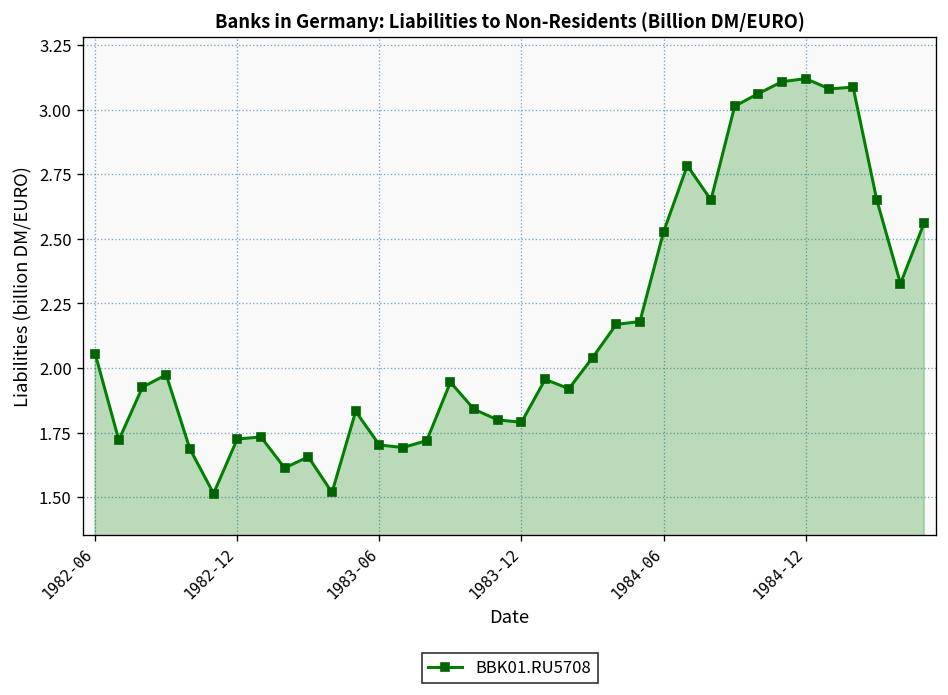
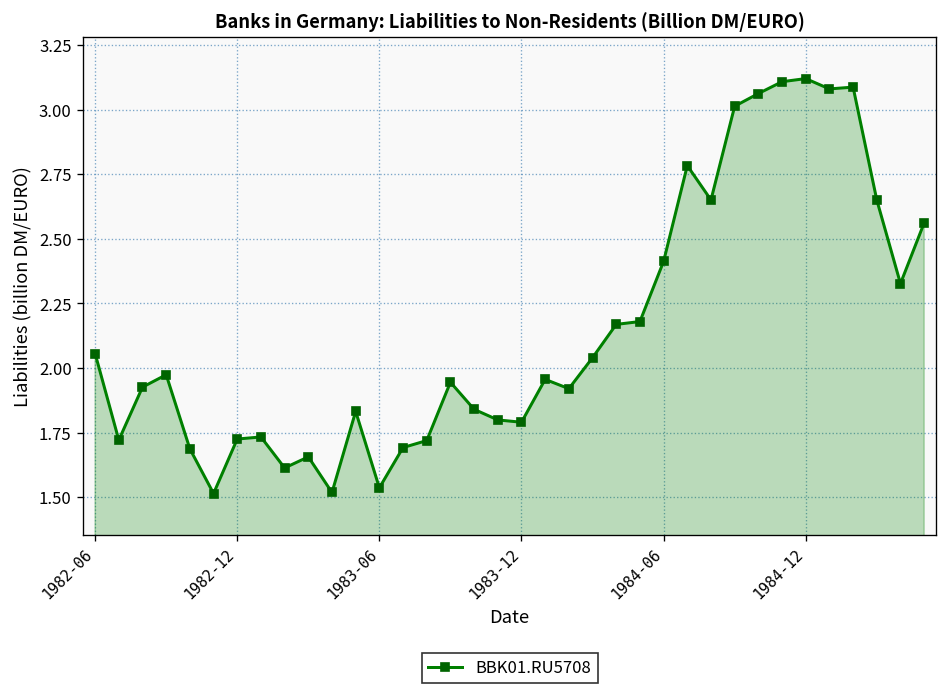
  {
    "1982-06": 2.06,
    "1982-12": 1.73,
-   "1983-06": 1.70,
+   "1983-06": 1.54,
    "1983-12": 1.79,
-   "1984-06": 2.53,
+   "1984-06": 2.41,
    "1984-12": 3.12
  }
